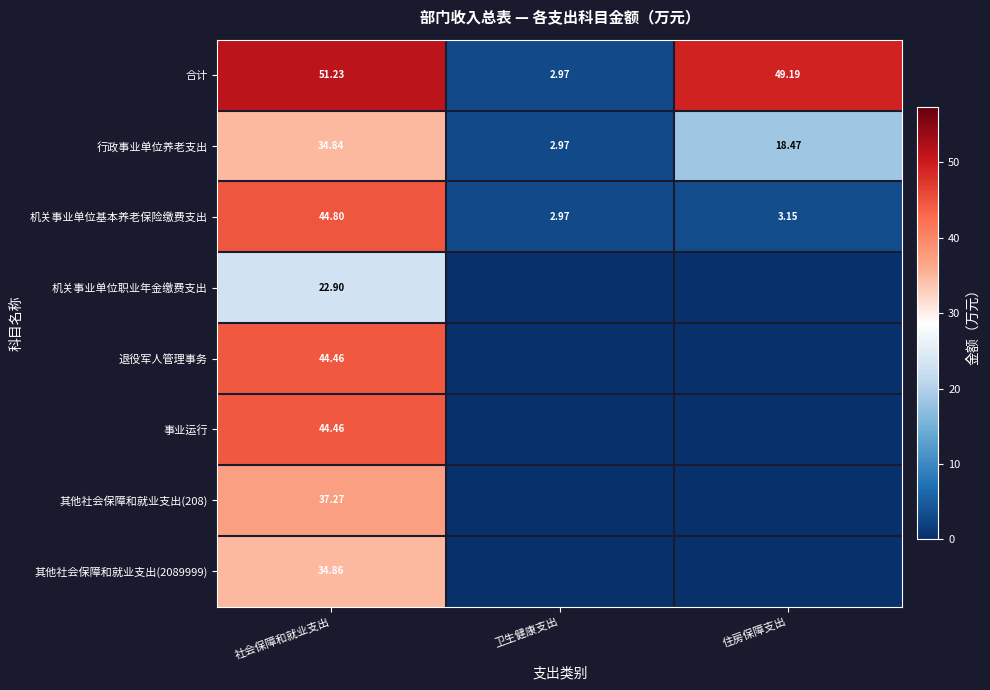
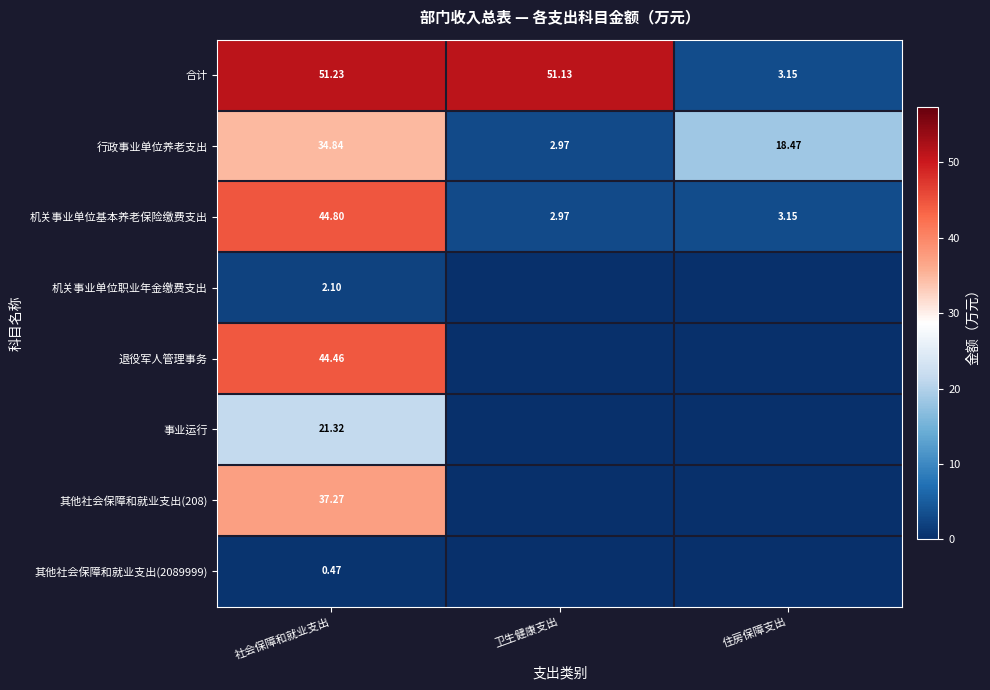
  {
    "合计": {
      "社会保障和就业支出": 51.23,
-     "卫生健康支出": 2.97,
-     "住房保障支出": 49.19
+     "卫生健康支出": 51.13,
+     "住房保障支出": 3.15
    },
    "行政事业单位养老支出": {
      "社会保障和就业支出": 34.84,
      "卫生健康支出": 2.97,
      "住房保障支出": 18.47
    },
    "机关事业单位基本养老保险缴费支出": {
      "社会保障和就业支出": 44.80,
      "卫生健康支出": 2.97,
      "住房保障支出": 3.15
    },
    "机关事业单位职业年金缴费支出": {
-     "社会保障和就业支出": 22.90
+     "社会保障和就业支出": 2.10
    },
    "退役军人管理事务": {
      "社会保障和就业支出": 44.46
    },
    "事业运行": {
-     "社会保障和就业支出": 44.46
+     "社会保障和就业支出": 21.32
    },
    "其他社会保障和就业支出(208)": {
      "社会保障和就业支出": 37.27
    },
    "其他社会保障和就业支出(2089999)": {
-     "社会保障和就业支出": 34.86
+     "社会保障和就业支出": 0.47
    }
  }
